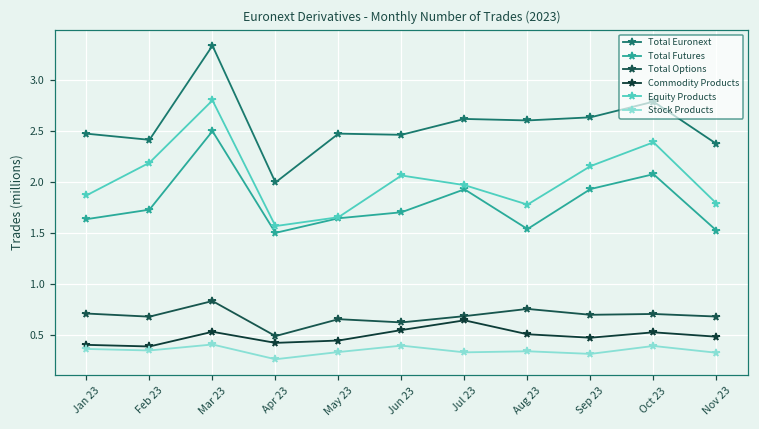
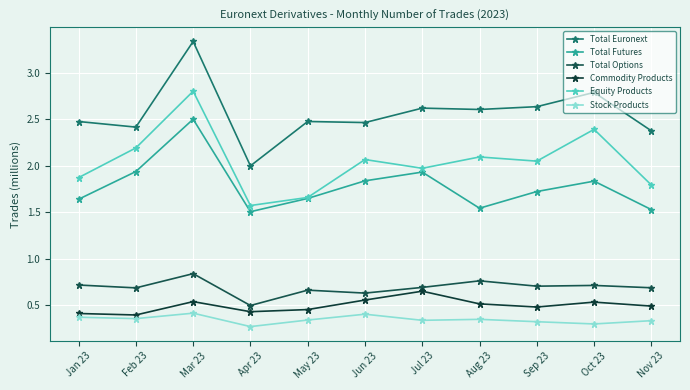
  {
    "Total Futures": {
      "Jan 23": 1.6,
-     "Feb 23": 1.7,
+     "Feb 23": 1.9,
      "Mar 23": 2.5,
      "Apr 23": 1.5,
-     "Jun 23": 1.7,
+     "Jun 23": 1.8,
      "Jul 23": 1.9,
      "Aug 23": 1.5,
-     "Sep 23": 1.9,
-     "Oct 23": 2.1,
+     "Sep 23": 1.7,
+     "Oct 23": 1.8,
      "Nov 23": 1.5
    },
    "Equity Products": {
      "Jan 23": 1.9,
      "Feb 23": 2.2,
      "Mar 23": 2.8,
      "Apr 23": 1.6,
      "Jun 23": 2.1,
      "Jul 23": 2.0,
-     "Aug 23": 1.8,
-     "Sep 23": 2.2,
+     "Aug 23": 2.1,
+     "Sep 23": 2.1,
      "Oct 23": 2.4,
      "Nov 23": 1.8
    },
    "Stock Products": {
      "Jan 23": 0.4,
      "Feb 23": 0.4,
      "Mar 23": 0.4,
      "Apr 23": 0.3,
      "May 23": 0.3,
      "Jun 23": 0.4,
      "Jul 23": 0.3,
      "Aug 23": 0.3,
      "Sep 23": 0.3,
-     "Oct 23": 0.4,
+     "Oct 23": 0.3,
      "Nov 23": 0.3
    }
  }
